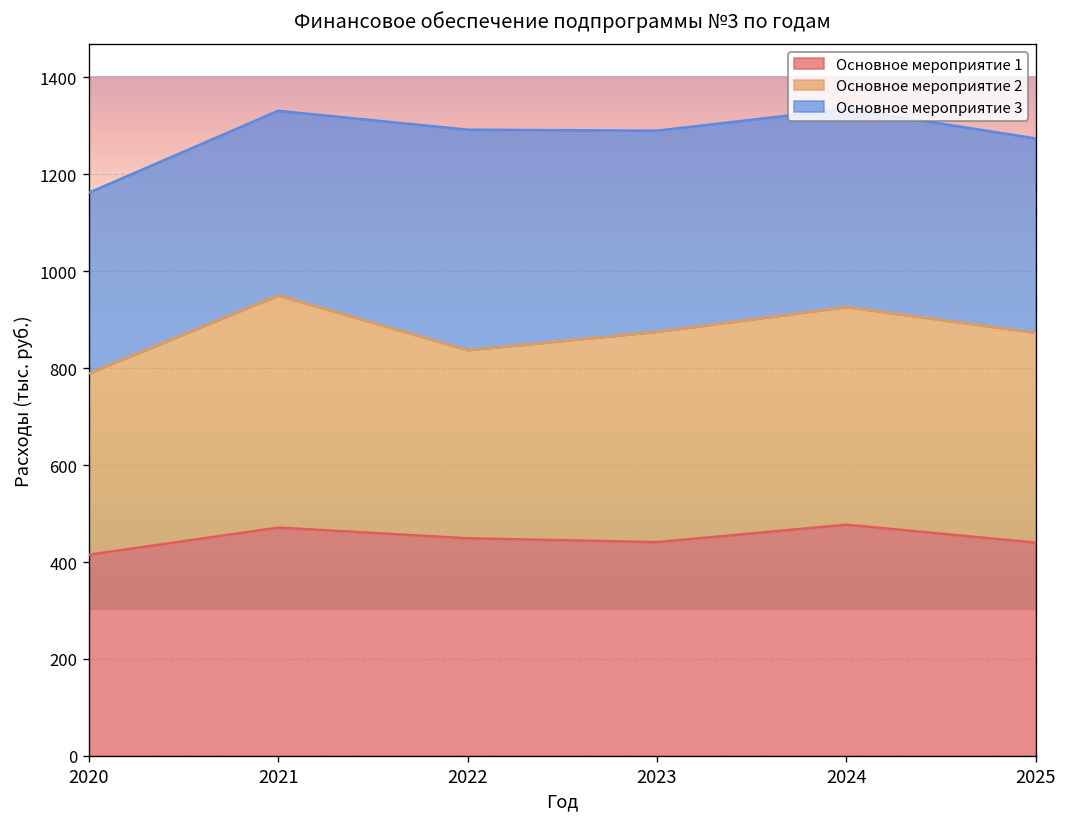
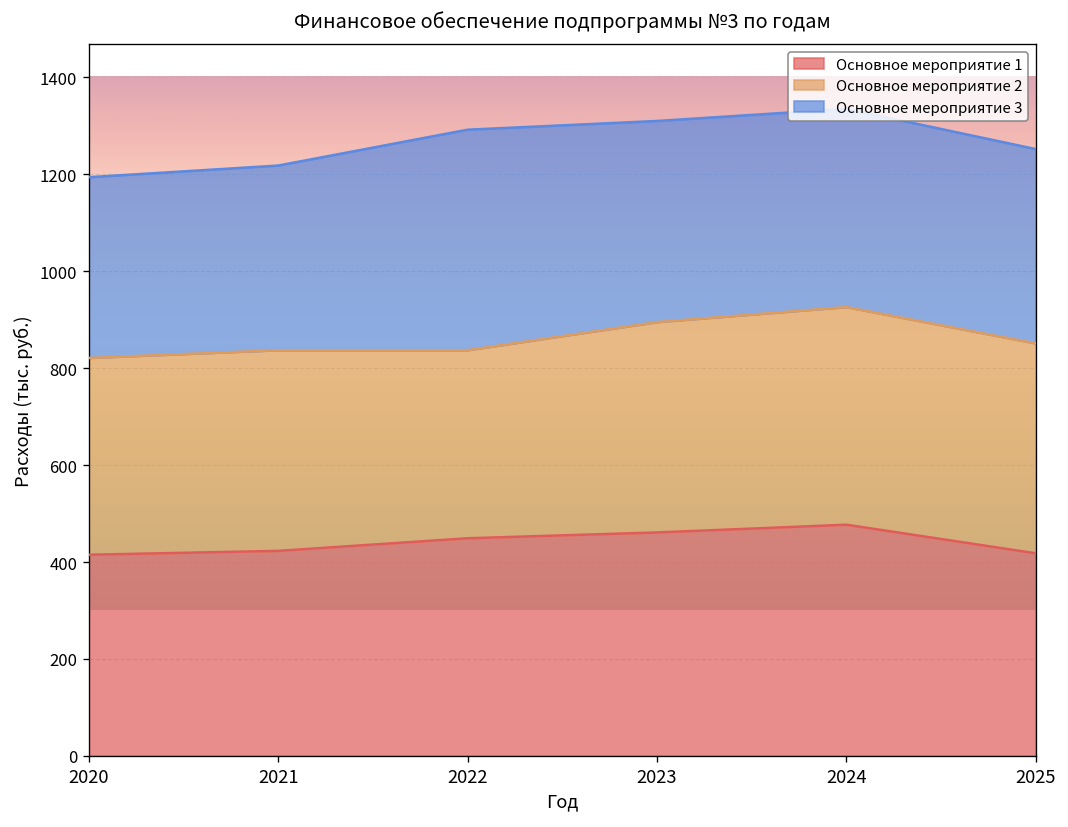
  {
    "Основное мероприятие 1": {
      "2020": 420,
-     "2021": 470,
+     "2021": 420,
      "2022": 450,
-     "2023": 440,
+     "2023": 460,
      "2024": 480,
-     "2025": 440
+     "2025": 420
    },
    "Основное мероприятие 2": {
-     "2020": 370,
-     "2021": 480,
+     "2020": 410,
+     "2021": 410,
      "2022": 390,
      "2023": 430,
      "2024": 450,
      "2025": 430
    },
    "Основное мероприятие 3": {
      "2020": 370,
      "2021": 380,
      "2022": 460,
      "2023": 420,
      "2025": 400
    }
  }
